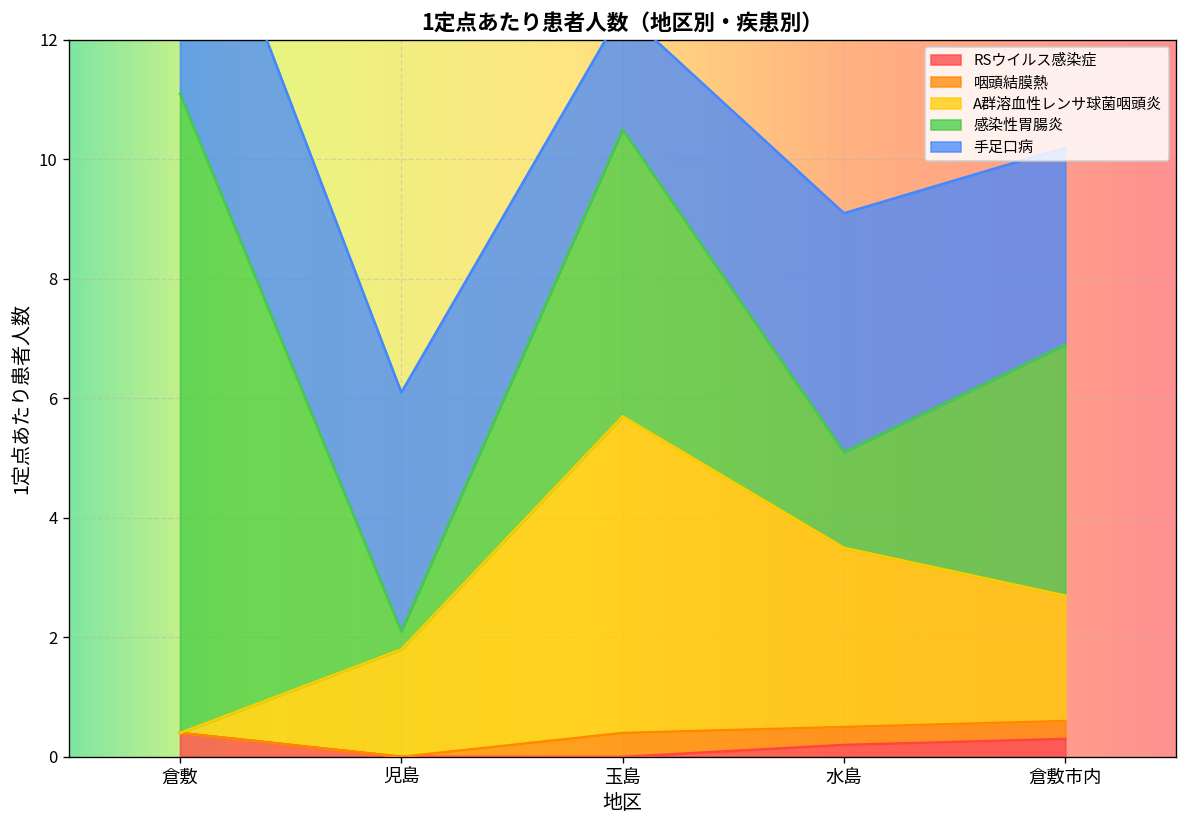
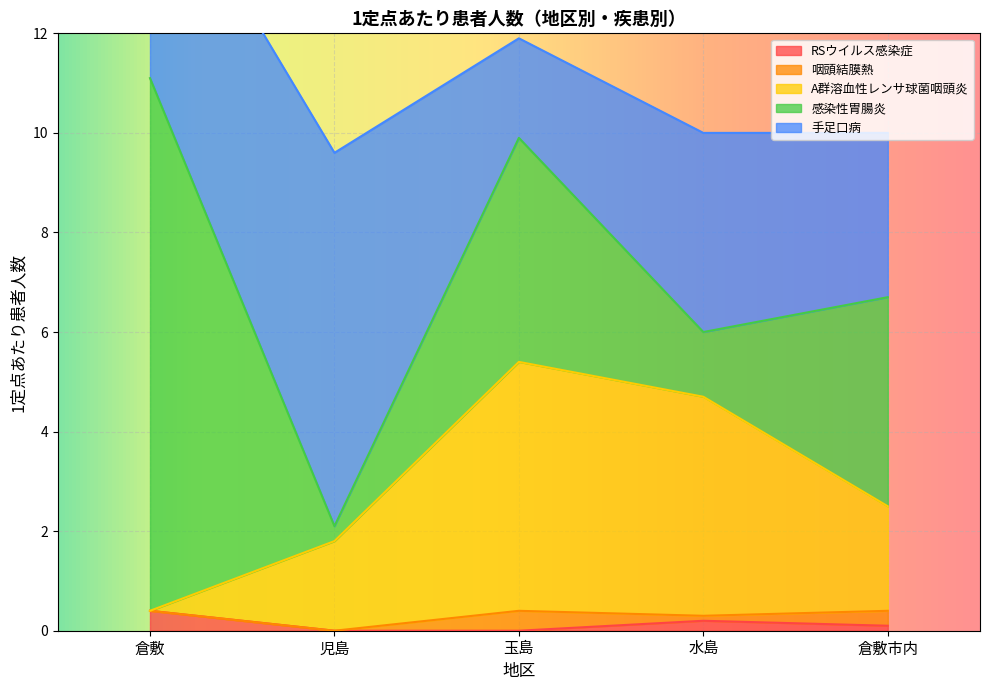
  {
    "RSウイルス感染症": {
      "玉島": 0.0,
      "水島": 0.2,
-     "倉敷市内": 0.3
+     "倉敷市内": 0.1
    },
    "咽頭結膜熱": {
      "玉島": 0.4,
-     "水島": 0.3
+     "水島": 0.1
    },
    "A群溶血性レンサ球菌咽頭炎": {
      "児島": 1.8,
-     "玉島": 5.3,
-     "水島": 3.0,
+     "玉島": 5.0,
+     "水島": 4.4,
      "倉敷市内": 2.1
    },
    "感染性胃腸炎": {
      "倉敷": 10.7,
      "児島": 0.3,
-     "玉島": 4.8,
-     "水島": 1.6,
+     "玉島": 4.5,
+     "水島": 1.3,
      "倉敷市内": 4.2
    },
    "手足口病": {
-     "児島": 4.0,
+     "児島": 7.5,
      "水島": 4.0
    }
  }
